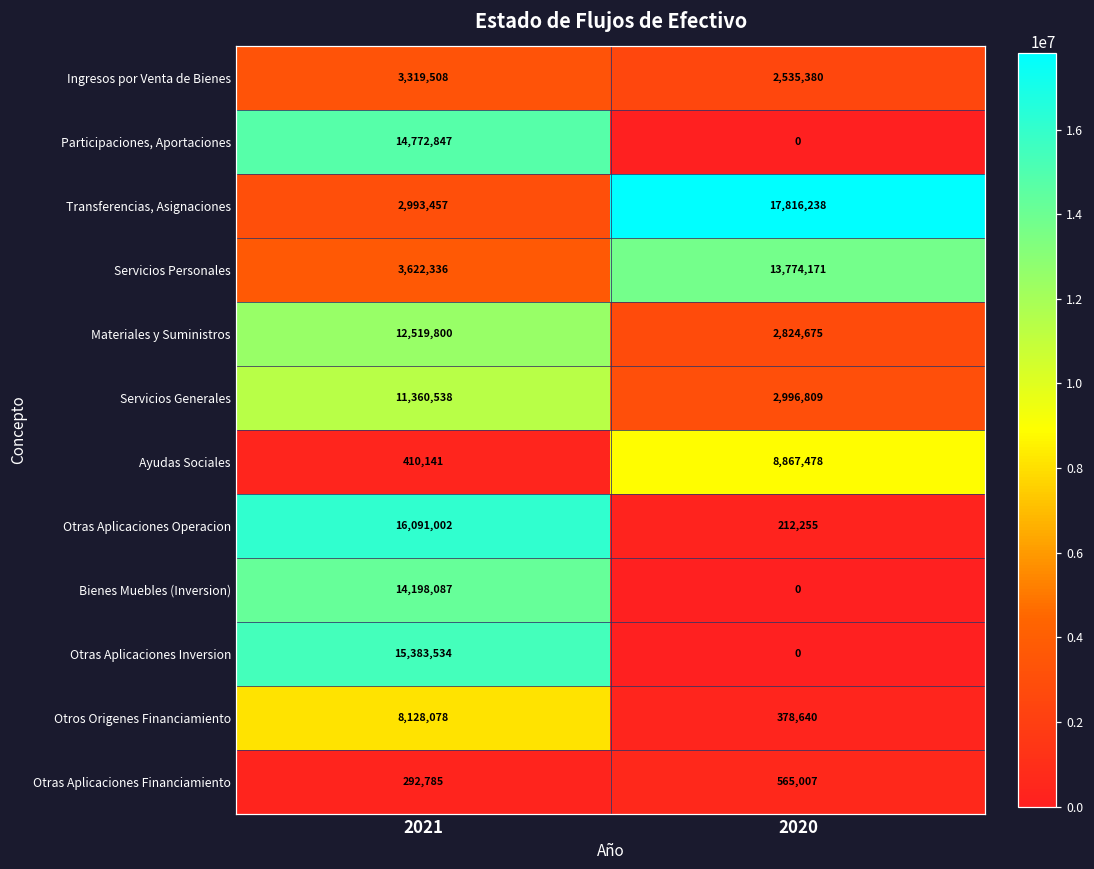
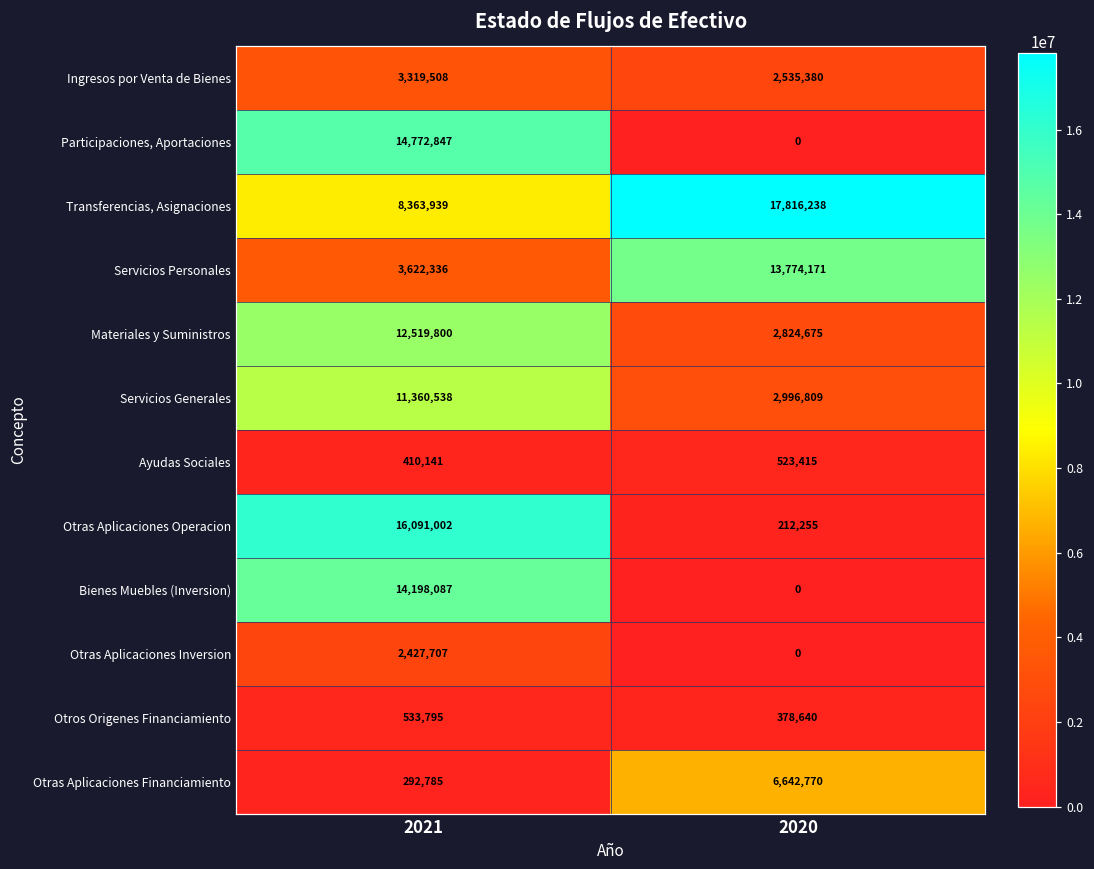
  {
    "Ingresos por Venta de Bienes": {
      "2021": "3,319,508",
      "2020": "2,535,380"
    },
    "Participaciones, Aportaciones": {
      "2021": "14,772,847",
      "2020": "0"
    },
    "Transferencias, Asignaciones": {
-     "2021": "2,993,457",
+     "2021": "8,363,939",
      "2020": "17,816,238"
    },
    "Servicios Personales": {
      "2021": "3,622,336",
      "2020": "13,774,171"
    },
    "Materiales y Suministros": {
      "2021": "12,519,800",
      "2020": "2,824,675"
    },
    "Servicios Generales": {
      "2021": "11,360,538",
      "2020": "2,996,809"
    },
    "Ayudas Sociales": {
      "2021": "410,141",
-     "2020": "8,867,478"
+     "2020": "523,415"
    },
    "Otras Aplicaciones Operacion": {
      "2021": "16,091,002",
      "2020": "212,255"
    },
    "Bienes Muebles (Inversion)": {
      "2021": "14,198,087",
      "2020": "0"
    },
    "Otras Aplicaciones Inversion": {
-     "2021": "15,383,534",
+     "2021": "2,427,707",
      "2020": "0"
    },
    "Otros Origenes Financiamiento": {
-     "2021": "8,128,078",
+     "2021": "533,795",
      "2020": "378,640"
    },
    "Otras Aplicaciones Financiamiento": {
      "2021": "292,785",
-     "2020": "565,007"
+     "2020": "6,642,770"
    }
  }
